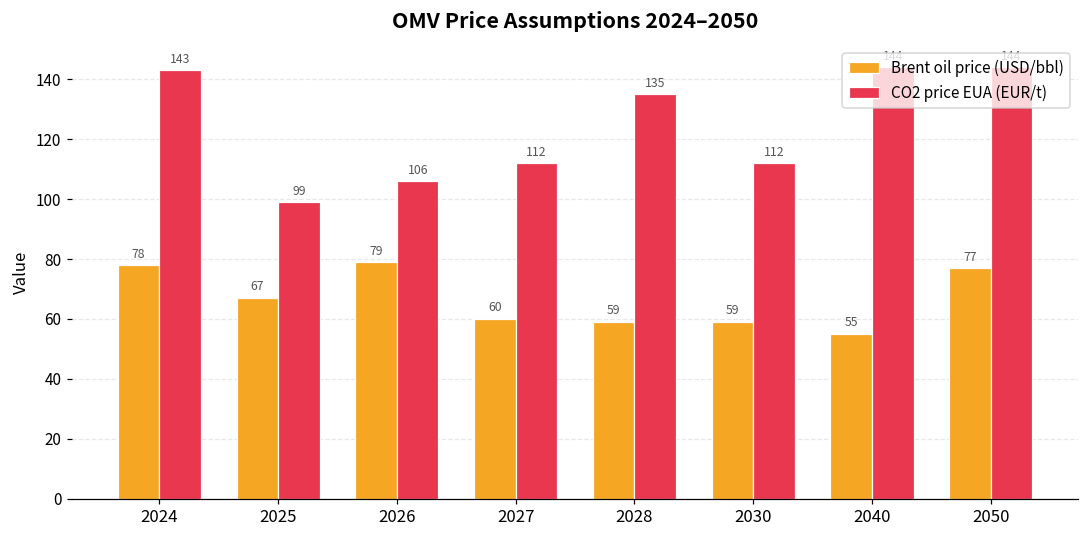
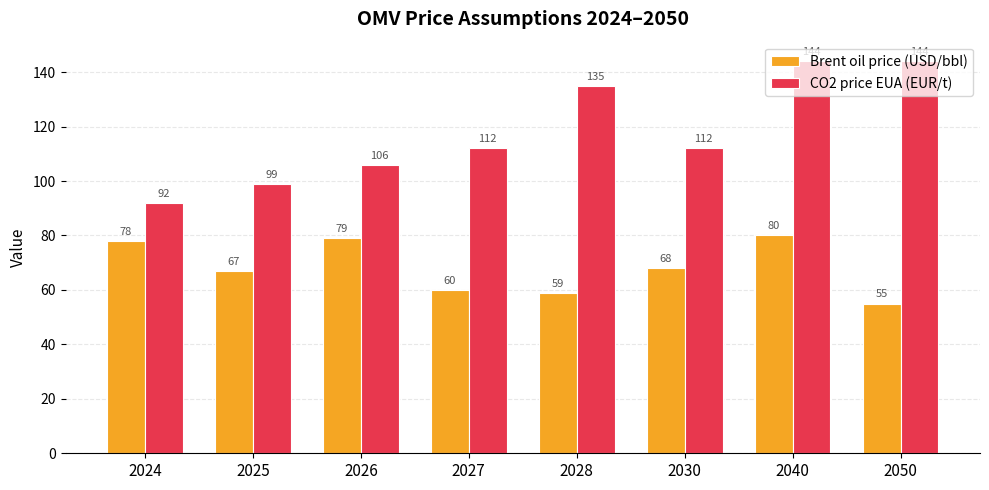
  {
    "Brent oil price (USD/bbl)": {
      "2024": 78,
      "2025": 67,
      "2026": 79,
      "2027": 60,
      "2028": 59,
-     "2030": 59,
-     "2040": 55,
-     "2050": 77
+     "2030": 68,
+     "2040": 80,
+     "2050": 55
    },
    "CO2 price EUA (EUR/t)": {
-     "2024": 143,
+     "2024": 92,
      "2025": 99,
      "2026": 106,
      "2027": 112,
      "2028": 135,
      "2030": 112
    }
  }
